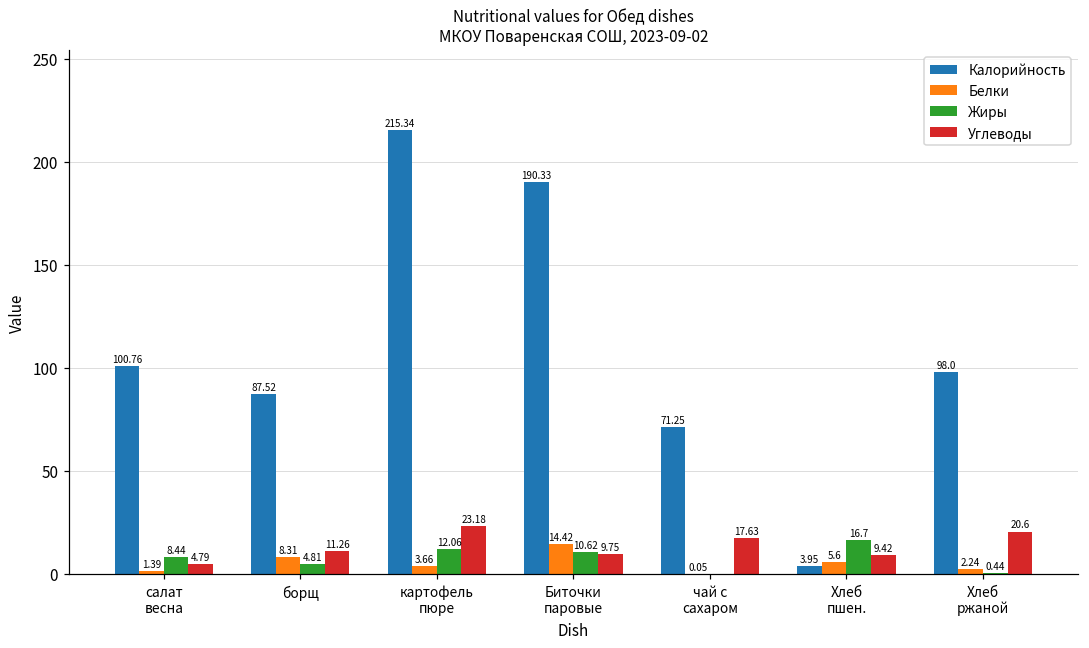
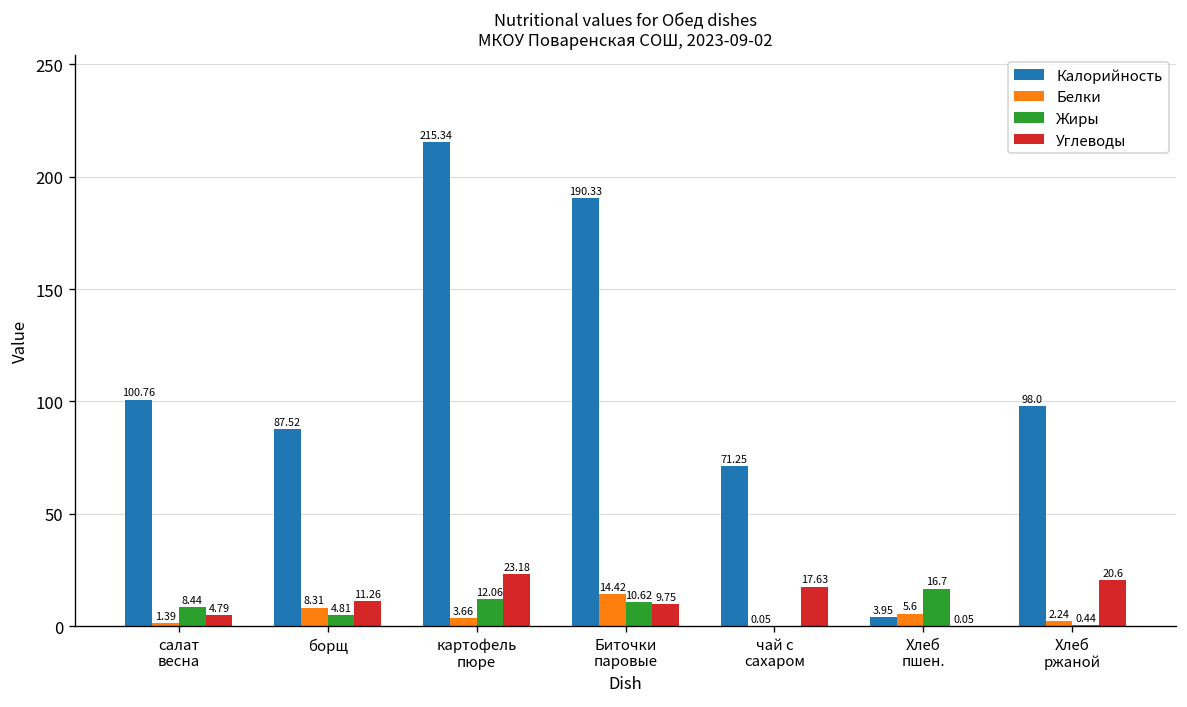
  {
    "Калорийность": {
      "салат весна": 100.76,
      "борщ": 87.52,
      "картофель пюре": 215.34,
      "Биточки паровые": 190.33,
      "чай с сахаром": 71.25,
      "Хлеб пшен.": 3.95,
      "Хлеб ржаной": 98.0
    },
    "Белки": {
      "салат весна": 1.39,
      "борщ": 8.31,
      "картофель пюре": 3.66,
      "Биточки паровые": 14.42,
      "чай с сахаром": 0.05,
      "Хлеб пшен.": 5.6,
      "Хлеб ржаной": 2.24
    },
    "Жиры": {
      "салат весна": 8.44,
      "борщ": 4.81,
      "картофель пюре": 12.06,
      "Биточки паровые": 10.62,
      "Хлеб пшен.": 16.7,
      "Хлеб ржаной": 0.44
    },
    "Углеводы": {
      "салат весна": 4.79,
      "борщ": 11.26,
      "картофель пюре": 23.18,
      "Биточки паровые": 9.75,
      "чай с сахаром": 17.63,
-     "Хлеб пшен.": 9.42,
+     "Хлеб пшен.": 0.05,
      "Хлеб ржаной": 20.6
    }
  }
